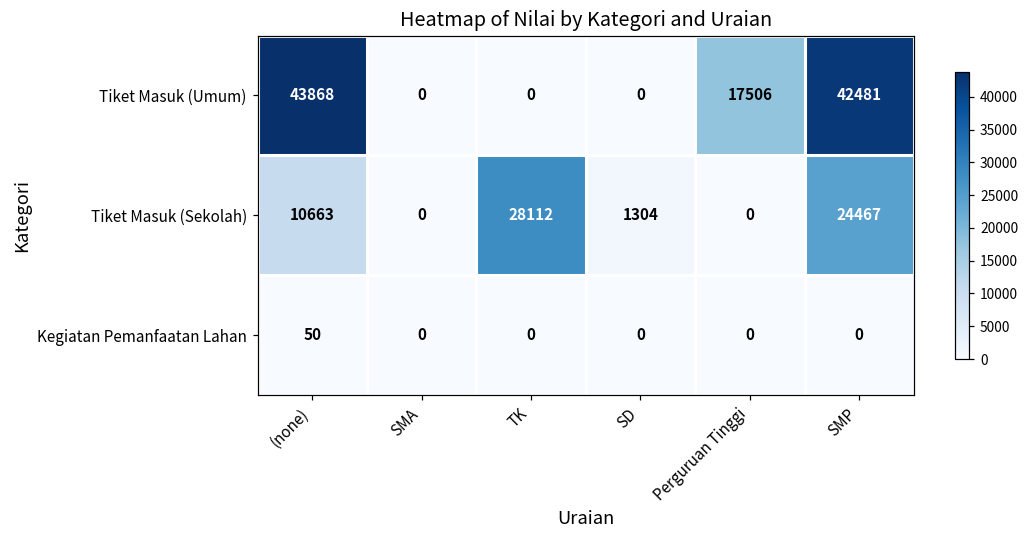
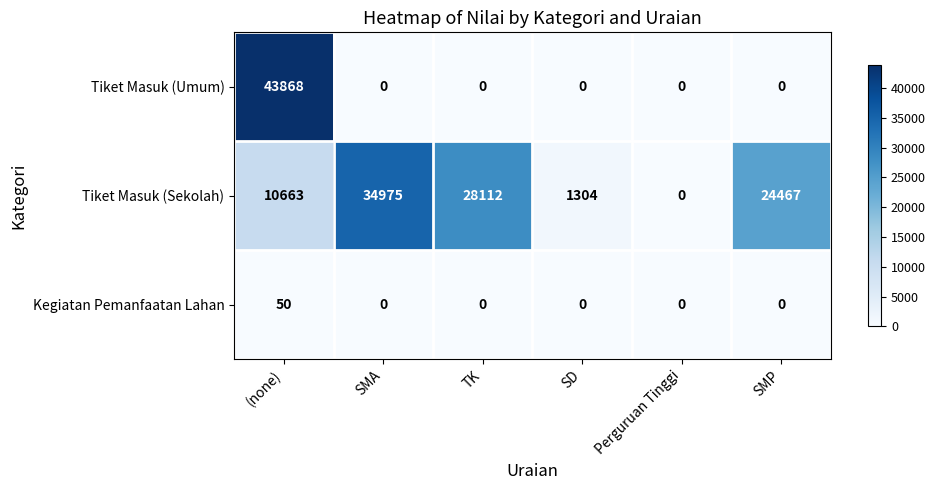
  {
    "Tiket Masuk (Umum)": {
      "(none)": 43868,
      "SMA": 0,
      "TK": 0,
      "SD": 0,
-     "Perguruan Tinggi": 17506,
-     "SMP": 42481
+     "Perguruan Tinggi": 0,
+     "SMP": 0
    },
    "Tiket Masuk (Sekolah)": {
      "(none)": 10663,
-     "SMA": 0,
+     "SMA": 34975,
      "TK": 28112,
      "SD": 1304,
      "Perguruan Tinggi": 0,
      "SMP": 24467
    },
    "Kegiatan Pemanfaatan Lahan": {
      "(none)": 50,
      "SMA": 0,
      "TK": 0,
      "SD": 0,
      "Perguruan Tinggi": 0,
      "SMP": 0
    }
  }
